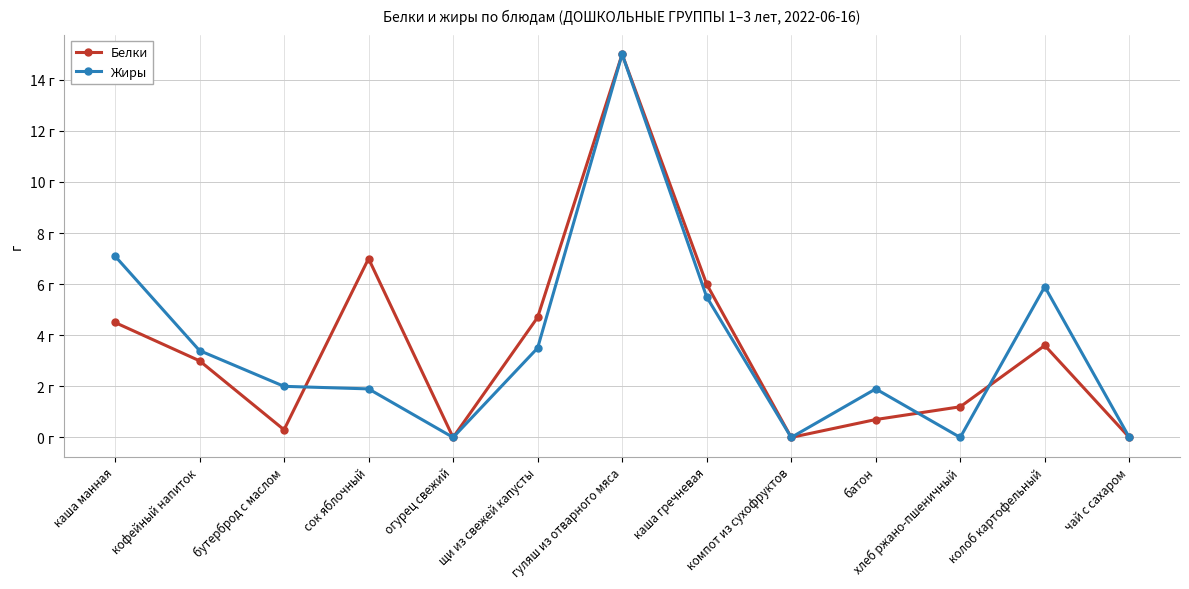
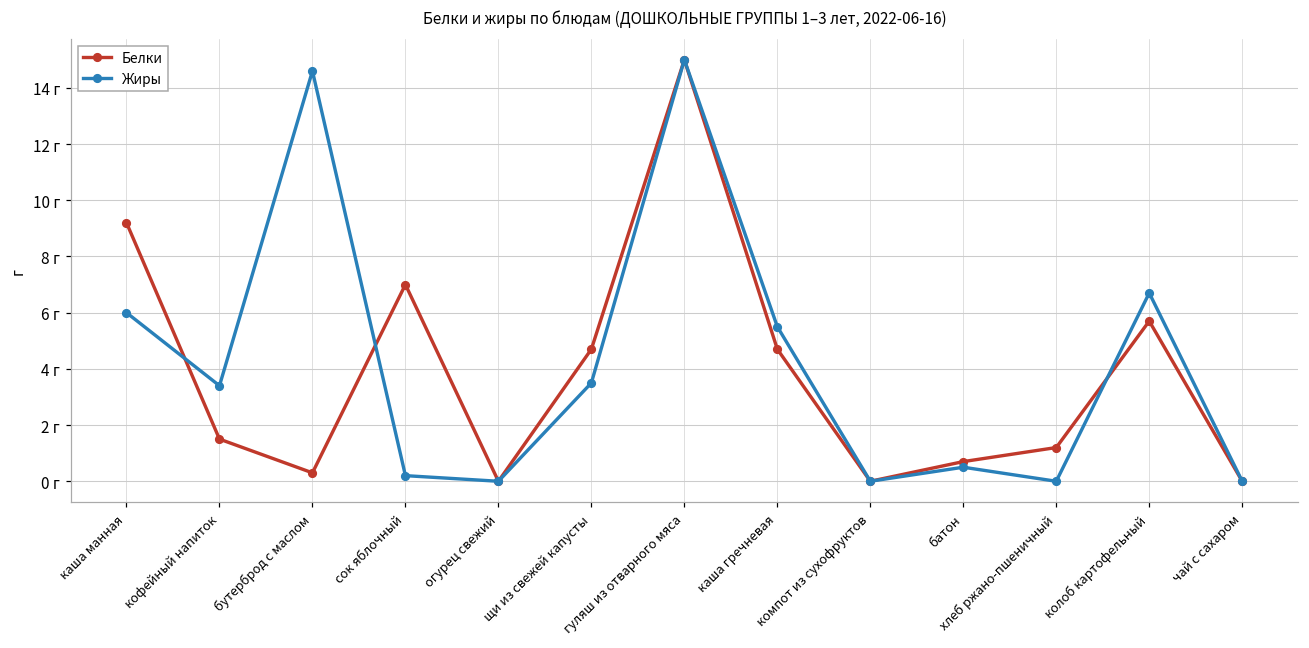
  {
    "Белки": {
-     "каша манная": "4.5 г",
-     "кофейный напиток": "3.0 г",
+     "каша манная": "9.2 г",
+     "кофейный напиток": "1.5 г",
      "бутерброд с маслом": "0.3 г",
      "сок яблочный": "7.0 г",
      "щи из свежей капусты": "4.7 г",
-     "каша гречневая": "6.0 г",
+     "каша гречневая": "4.7 г",
      "батон": "0.7 г",
      "хлеб ржано-пшеничный": "1.2 г",
-     "колоб картофельный": "3.6 г"
+     "колоб картофельный": "5.7 г"
    },
    "Жиры": {
-     "каша манная": "7.1 г",
+     "каша манная": "6.0 г",
      "кофейный напиток": "3.4 г",
-     "бутерброд с маслом": "2.0 г",
-     "сок яблочный": "1.9 г",
+     "бутерброд с маслом": "14.6 г",
+     "сок яблочный": "0.2 г",
      "щи из свежей капусты": "3.5 г",
      "каша гречневая": "5.5 г",
-     "батон": "1.9 г",
+     "батон": "0.5 г",
      "хлеб ржано-пшеничный": "0.0 г",
-     "колоб картофельный": "5.9 г"
+     "колоб картофельный": "6.7 г"
    }
  }
